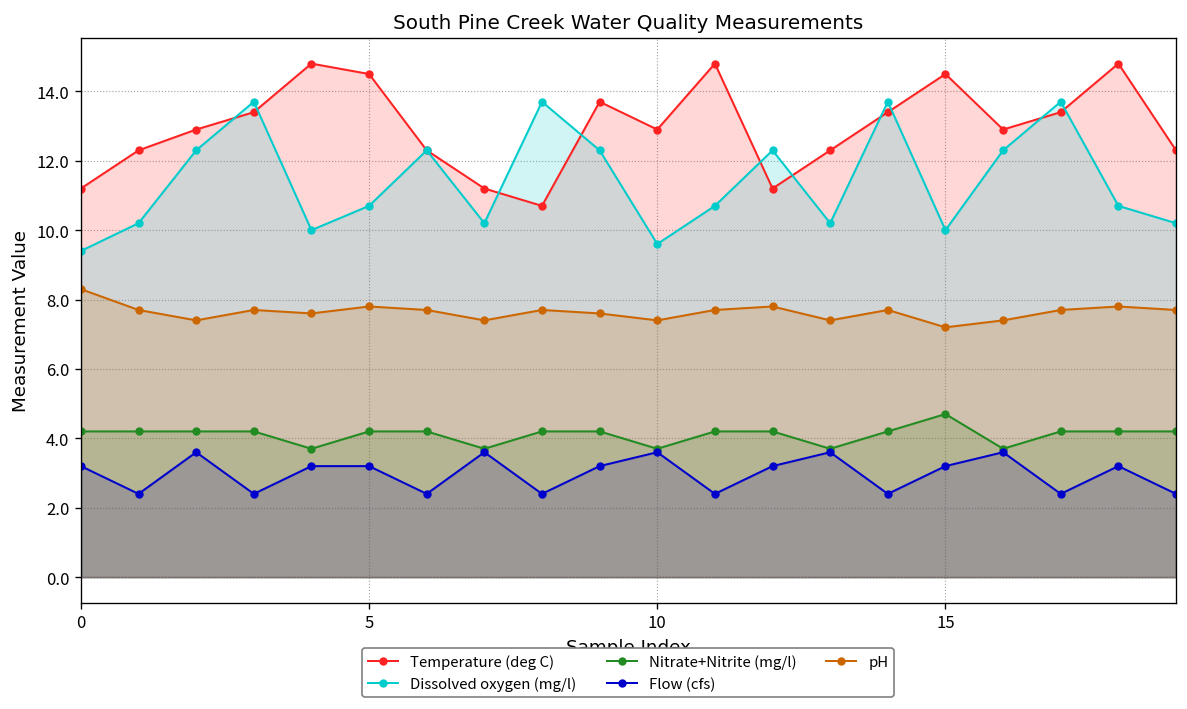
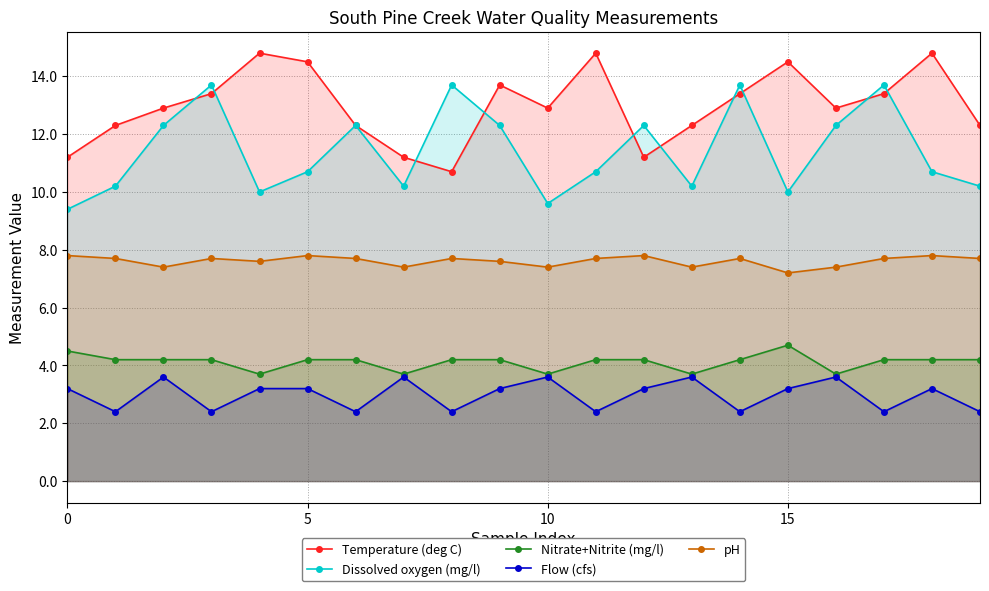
  {
    "Temperature (deg C)": {
      "0": 11.2,
      "5": 14.5,
      "10": 12.9,
      "15": 14.5
    },
    "Dissolved oxygen (mg/l)": {
      "0": 9.4,
      "5": 10.7,
      "10": 9.6,
      "15": 10.0
    },
    "Nitrate+Nitrite (mg/l)": {
-     "0": 4.2,
+     "0": 4.5,
      "5": 4.2,
      "10": 3.7,
      "15": 4.7
    },
    "Flow (cfs)": {
      "0": 3.2,
      "5": 3.2,
      "10": 3.6,
      "15": 3.2
    },
    "pH": {
-     "0": 8.3,
+     "0": 7.8,
      "5": 7.8,
      "10": 7.4,
      "15": 7.2
    }
  }
